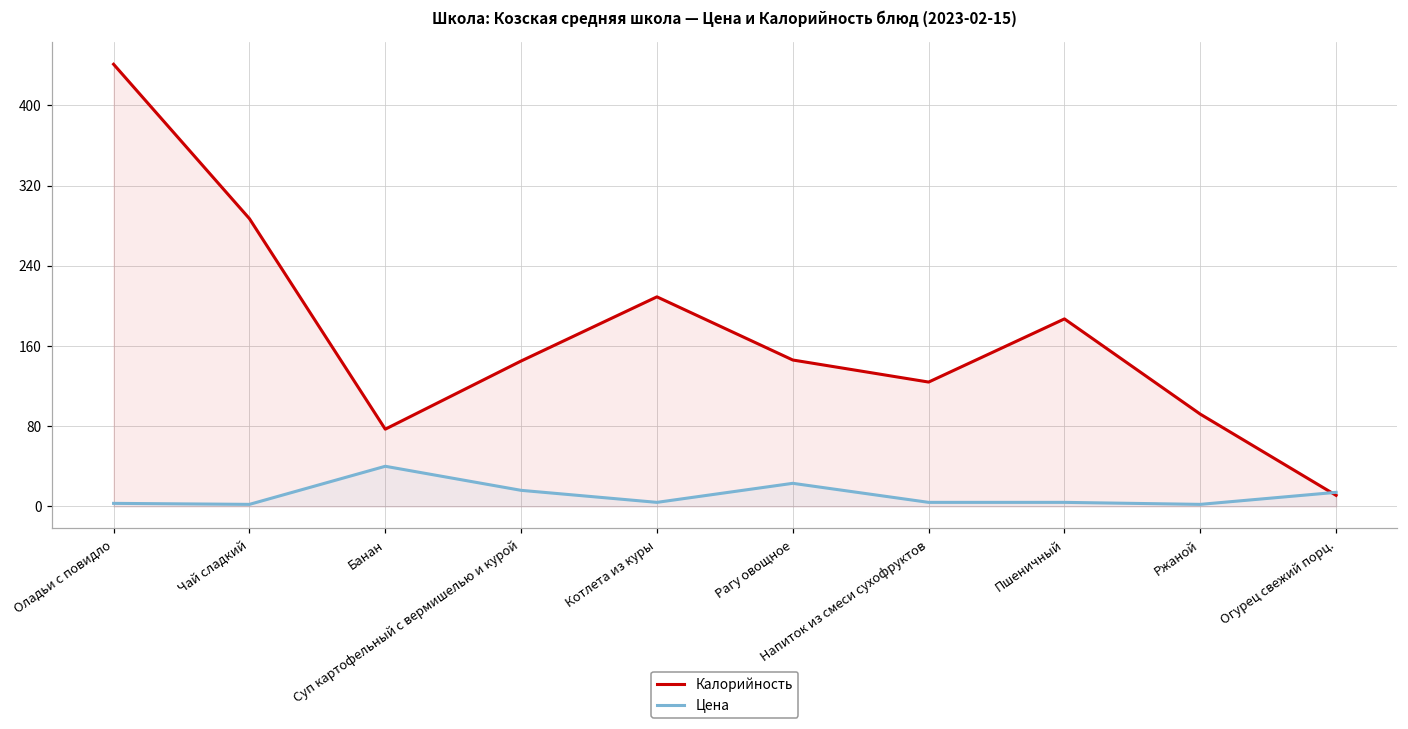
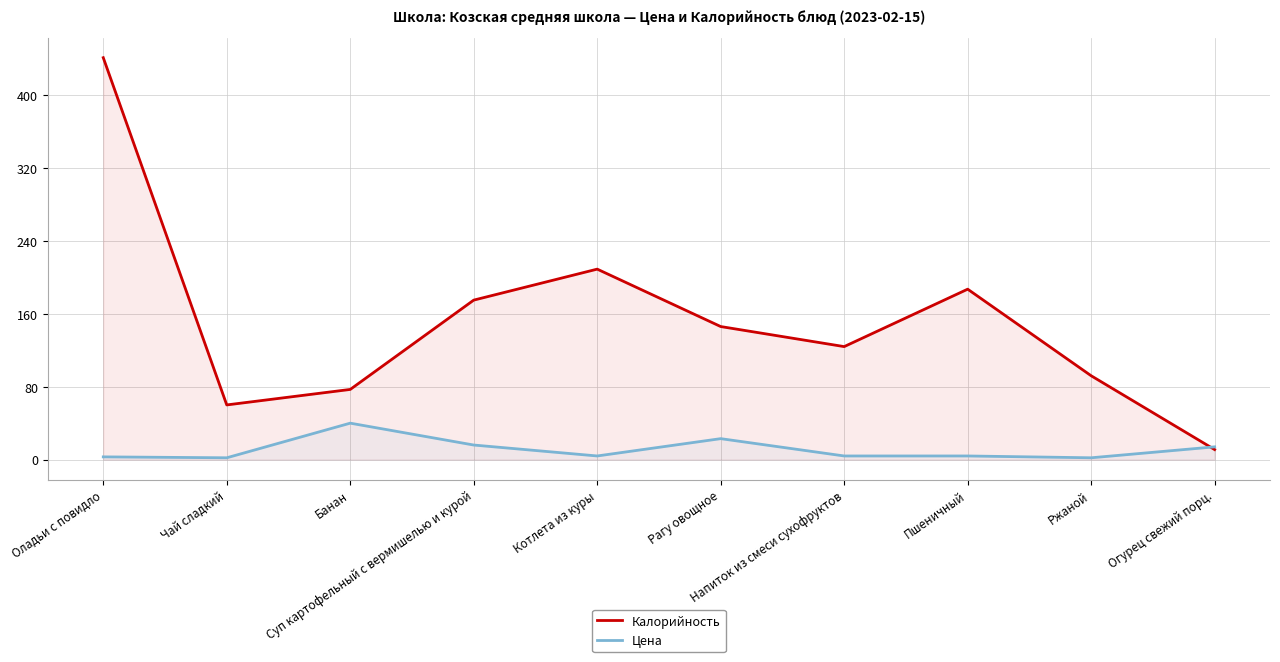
  {
    "Калорийность": {
      "Оладьи с повидло": 440,
-     "Чай сладкий": 290,
+     "Чай сладкий": 60,
      "Банан": 80,
-     "Суп картофельный с вермишелью и курой": 150,
+     "Суп картофельный с вермишелью и курой": 180,
      "Котлета из куры": 210,
      "Рагу овощное": 150,
      "Напиток из смеси сухофруктов": 120,
      "Пшеничный": 190,
      "Ржаной": 90,
      "Огурец свежий порц.": 10
    },
    "Цена": {
      "Оладьи с повидло": 0,
      "Чай сладкий": 0,
      "Банан": 40,
      "Суп картофельный с вермишелью и курой": 20,
      "Котлета из куры": 0,
      "Рагу овощное": 20,
      "Напиток из смеси сухофруктов": 0,
      "Пшеничный": 0,
      "Ржаной": 0,
      "Огурец свежий порц.": 10
    }
  }
